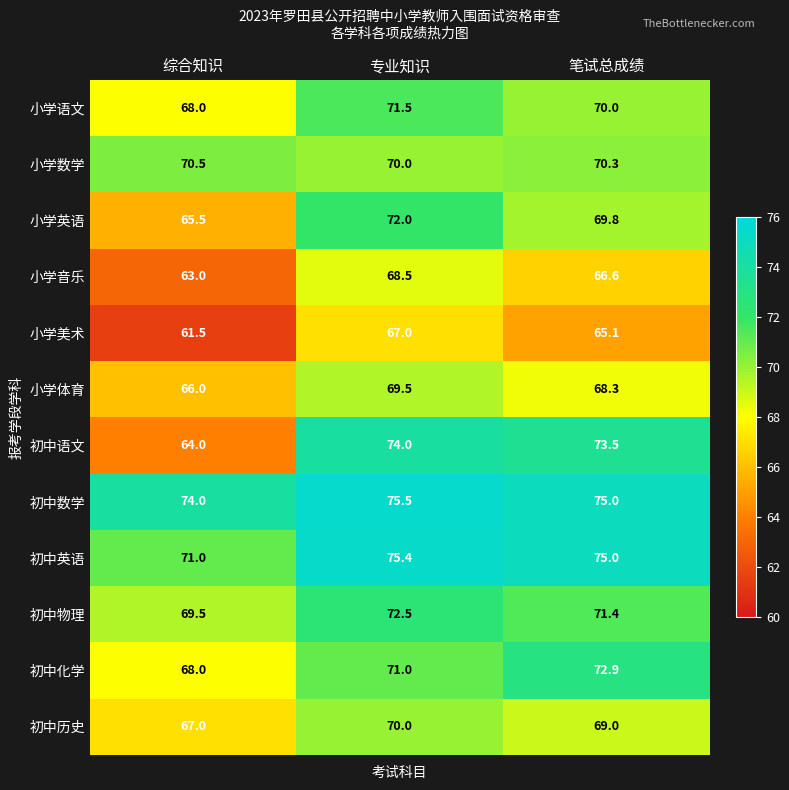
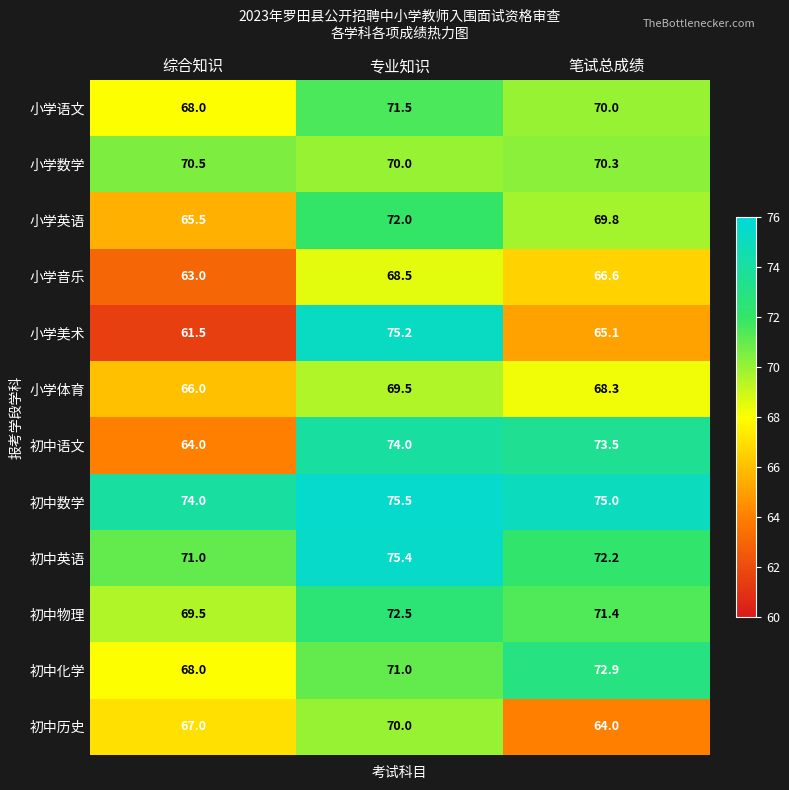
  {
    "小学语文": {
      "综合知识": 68.0,
      "专业知识": 71.5,
      "笔试总成绩": 70.0
    },
    "小学数学": {
      "综合知识": 70.5,
      "专业知识": 70.0,
      "笔试总成绩": 70.3
    },
    "小学英语": {
      "综合知识": 65.5,
      "专业知识": 72.0,
      "笔试总成绩": 69.8
    },
    "小学音乐": {
      "综合知识": 63.0,
      "专业知识": 68.5,
      "笔试总成绩": 66.6
    },
    "小学美术": {
      "综合知识": 61.5,
-     "专业知识": 67.0,
+     "专业知识": 75.2,
      "笔试总成绩": 65.1
    },
    "小学体育": {
      "综合知识": 66.0,
      "专业知识": 69.5,
      "笔试总成绩": 68.3
    },
    "初中语文": {
      "综合知识": 64.0,
      "专业知识": 74.0,
      "笔试总成绩": 73.5
    },
    "初中数学": {
      "综合知识": 74.0,
      "专业知识": 75.5,
      "笔试总成绩": 75.0
    },
    "初中英语": {
      "综合知识": 71.0,
      "专业知识": 75.4,
-     "笔试总成绩": 75.0
+     "笔试总成绩": 72.2
    },
    "初中物理": {
      "综合知识": 69.5,
      "专业知识": 72.5,
      "笔试总成绩": 71.4
    },
    "初中化学": {
      "综合知识": 68.0,
      "专业知识": 71.0,
      "笔试总成绩": 72.9
    },
    "初中历史": {
      "综合知识": 67.0,
      "专业知识": 70.0,
-     "笔试总成绩": 69.0
+     "笔试总成绩": 64.0
    }
  }
